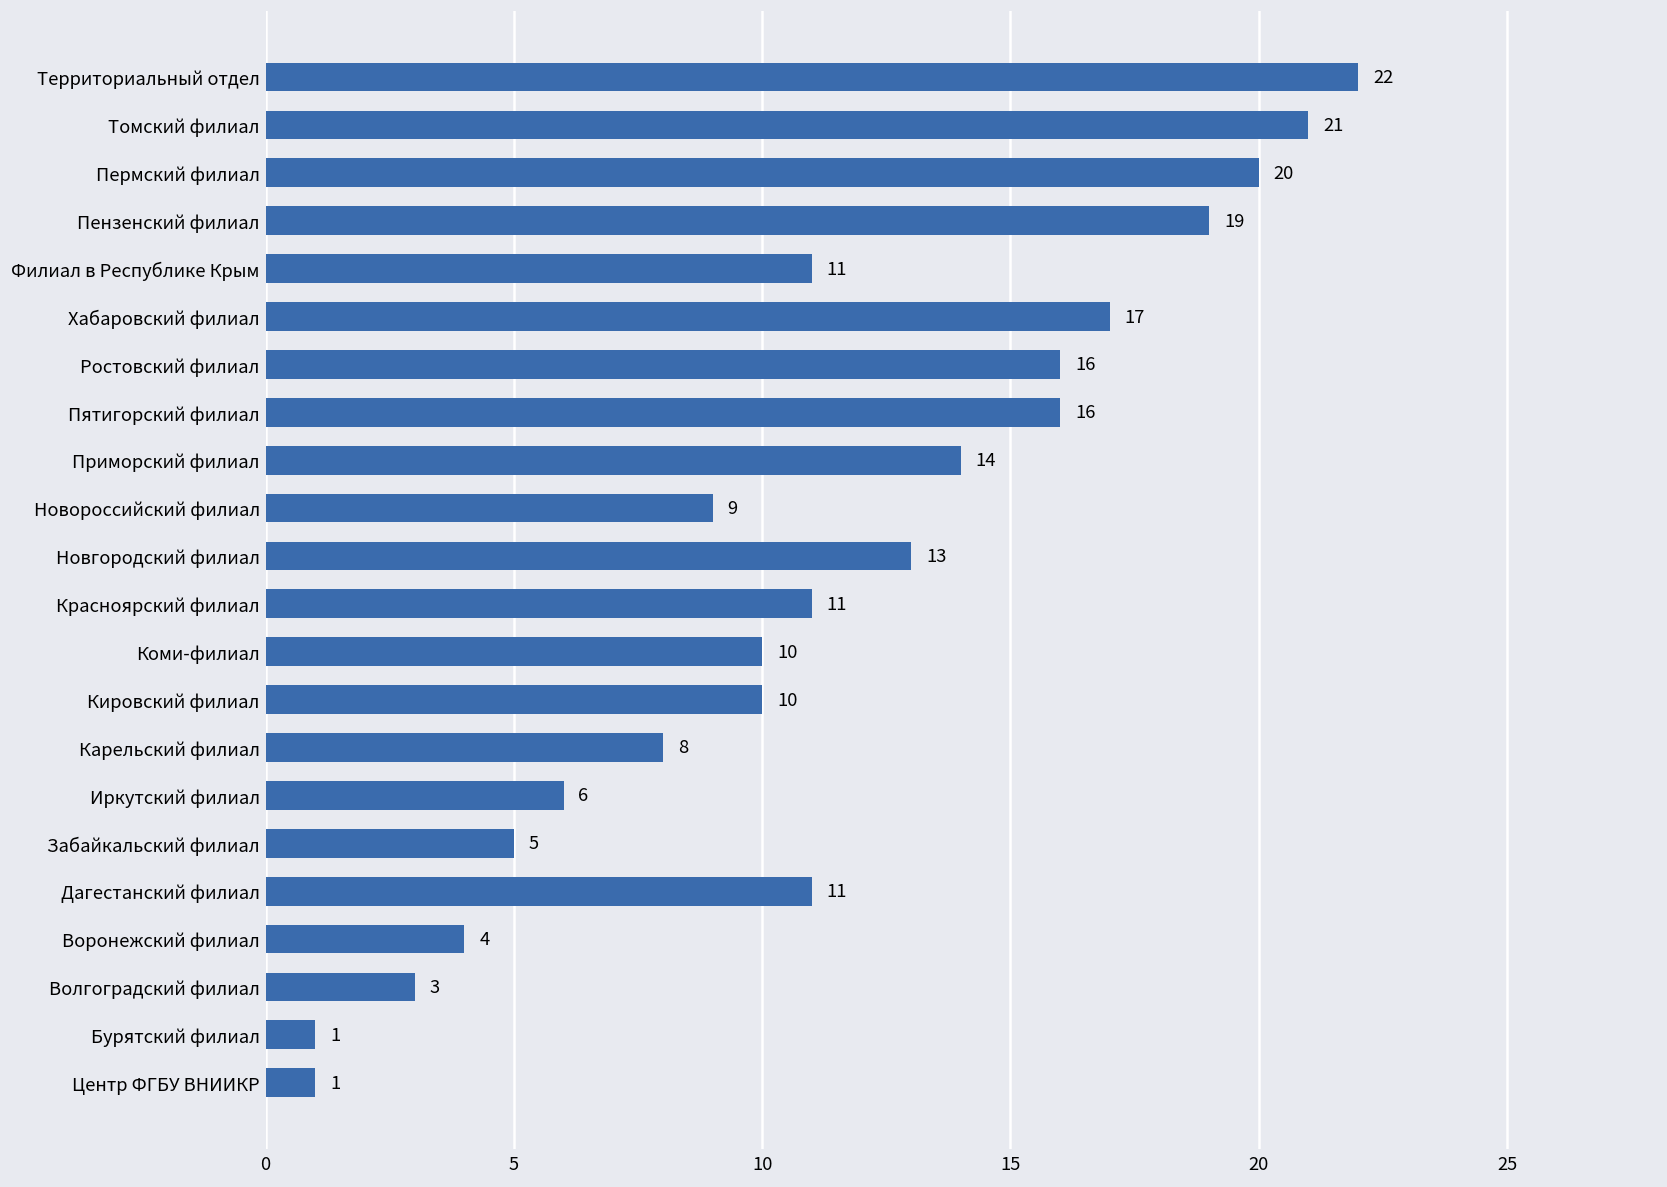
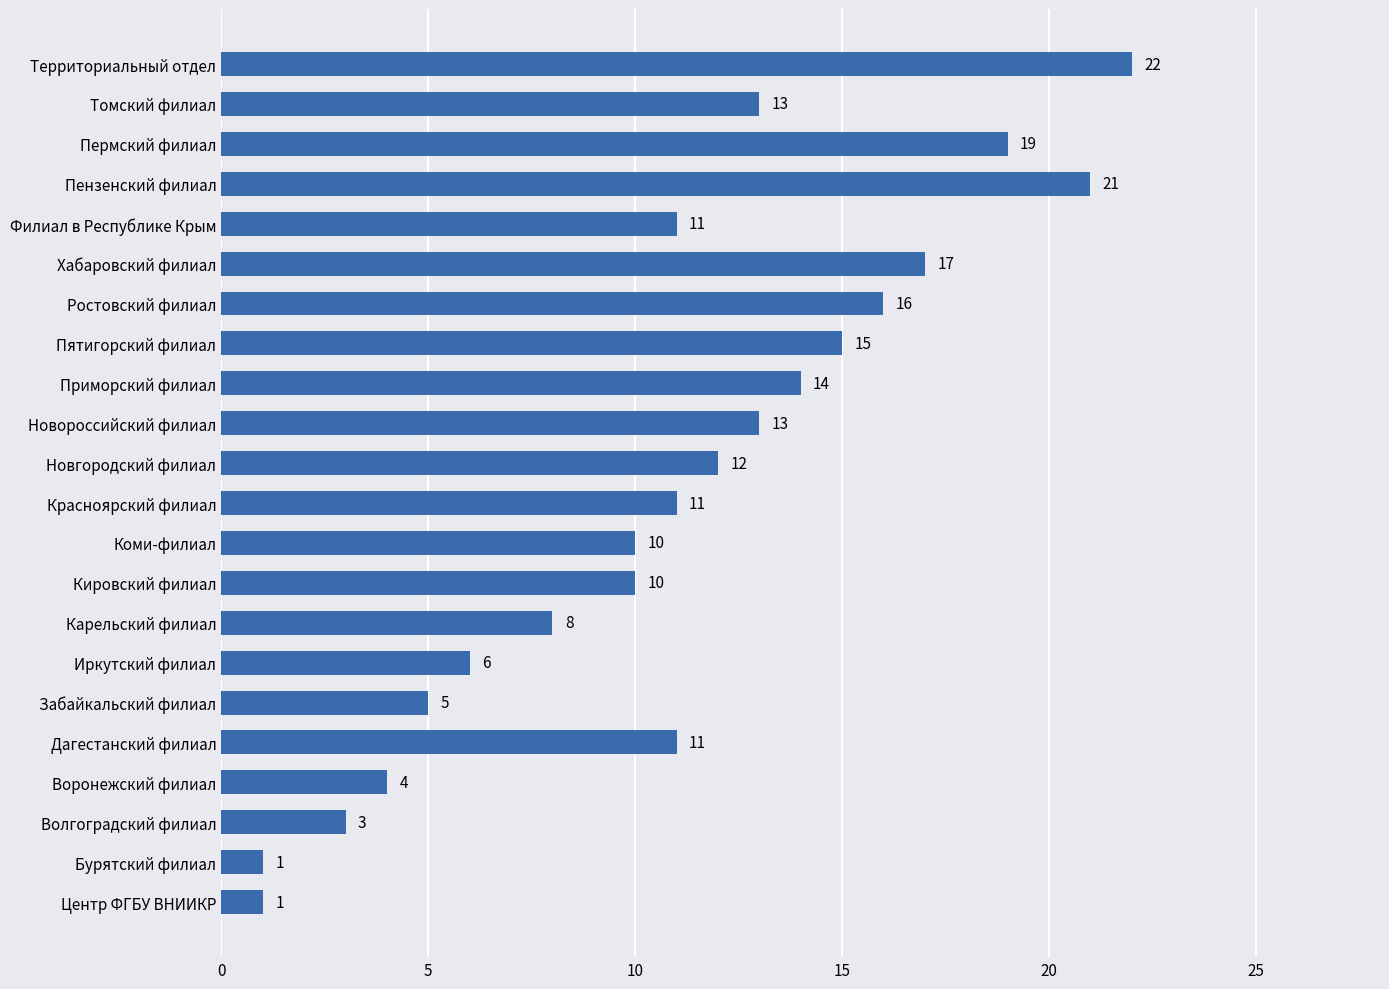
  {
    "Территориальный отдел": 22,
-   "Томский филиал": 21,
-   "Пермский филиал": 20,
-   "Пензенский филиал": 19,
+   "Томский филиал": 13,
+   "Пермский филиал": 19,
+   "Пензенский филиал": 21,
    "Филиал в Республике Крым": 11,
    "Хабаровский филиал": 17,
    "Ростовский филиал": 16,
-   "Пятигорский филиал": 16,
+   "Пятигорский филиал": 15,
    "Приморский филиал": 14,
-   "Новороссийский филиал": 9,
-   "Новгородский филиал": 13,
+   "Новороссийский филиал": 13,
+   "Новгородский филиал": 12,
    "Красноярский филиал": 11,
    "Коми-филиал": 10,
    "Кировский филиал": 10,
    "Карельский филиал": 8,
    "Иркутский филиал": 6,
    "Забайкальский филиал": 5,
    "Дагестанский филиал": 11,
    "Воронежский филиал": 4,
    "Волгоградский филиал": 3,
    "Бурятский филиал": 1,
    "Центр ФГБУ ВНИИКР": 1
  }
